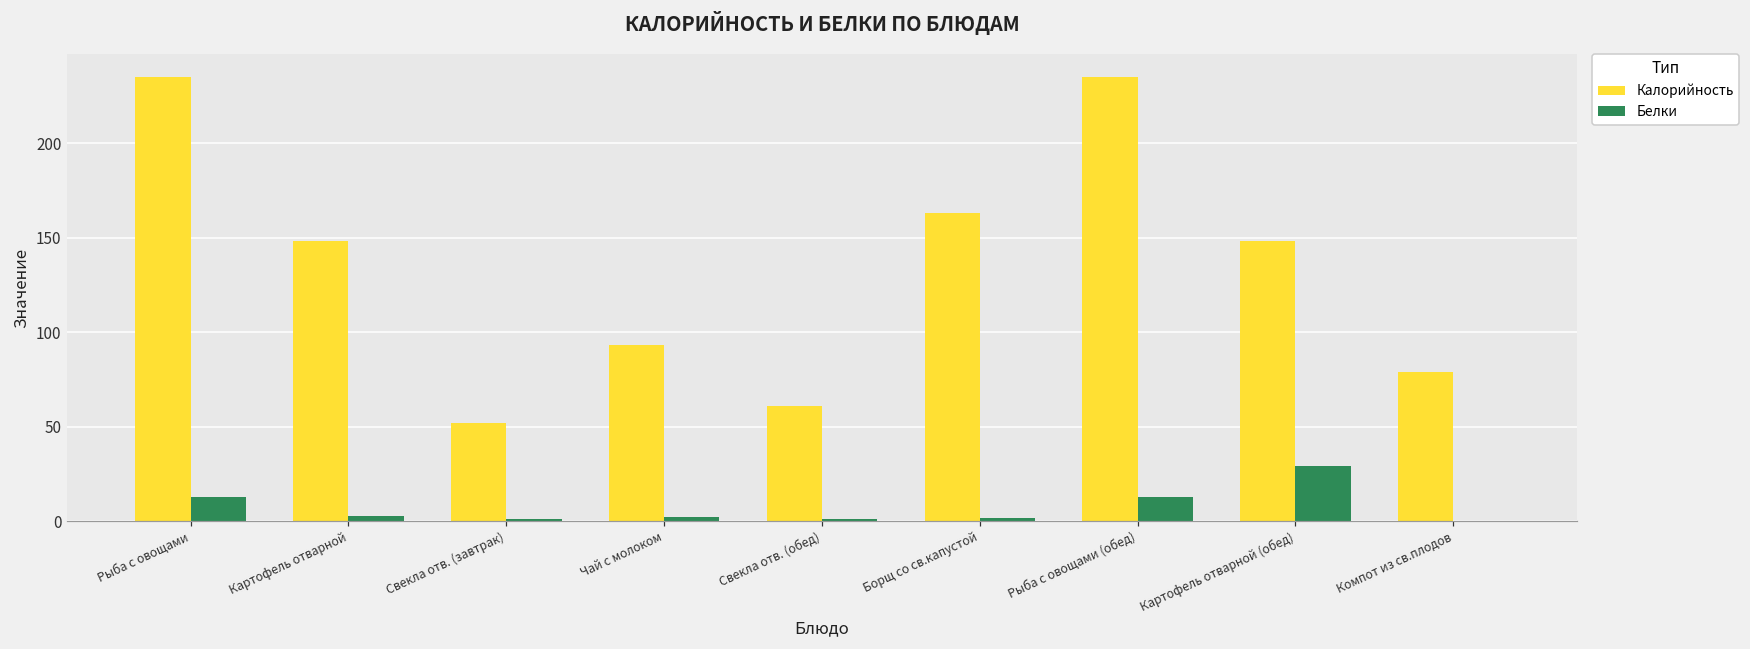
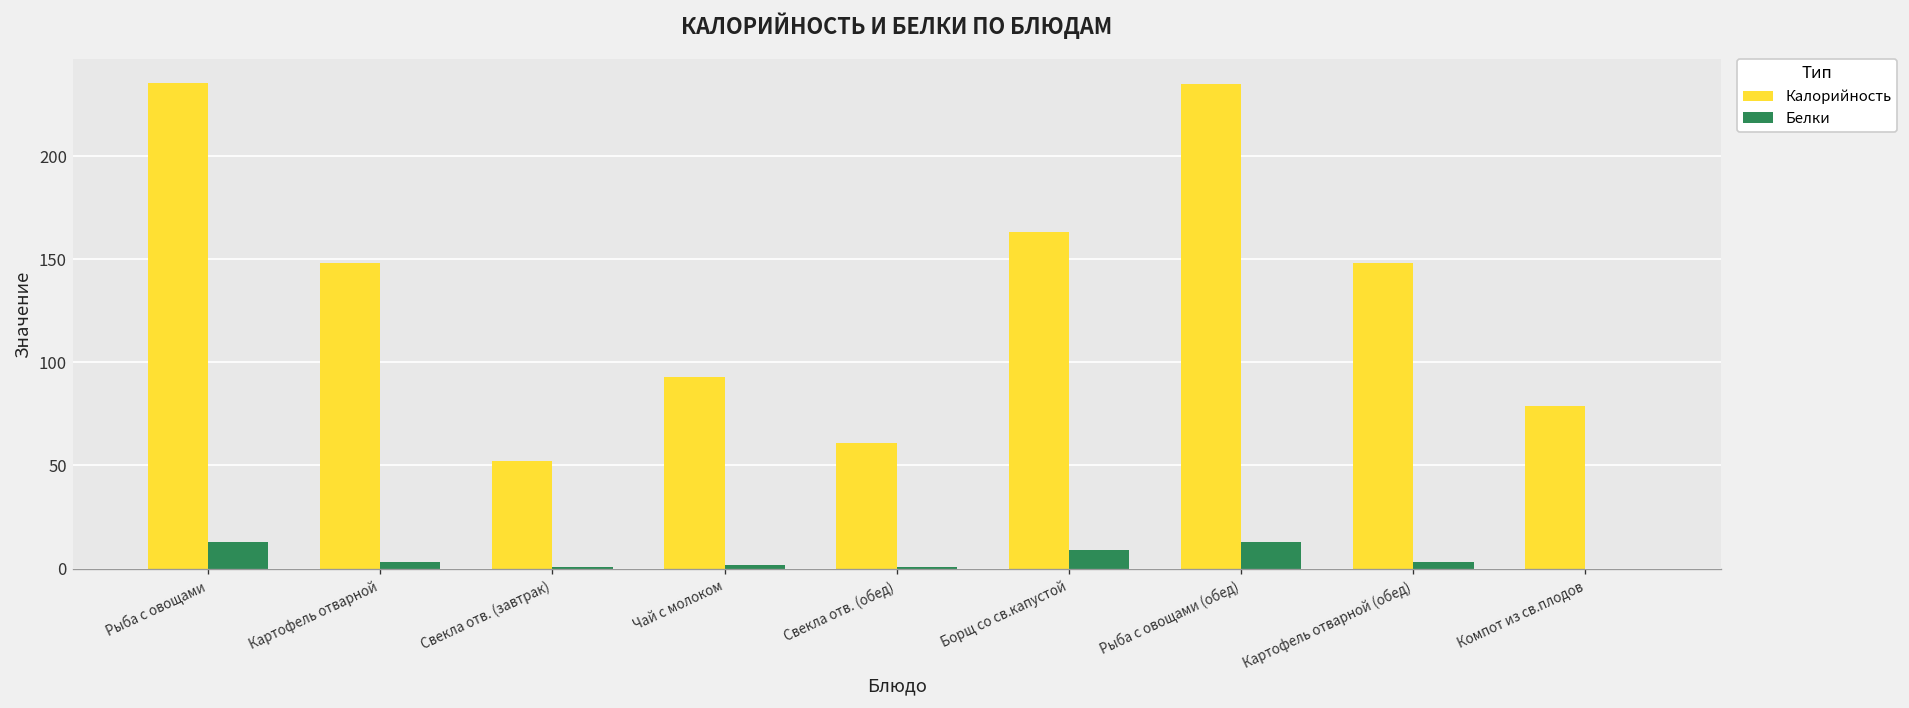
  {
    "Калорийность": {
      "Рыба с овощами": 235,
      "Картофель отварной": 148,
      "Свекла отв. (завтрак)": 52,
      "Чай с молоком": 93,
      "Свекла отв. (обед)": 61,
      "Борщ со св.капустой": 163,
      "Рыба с овощами (обед)": 235,
      "Картофель отварной (обед)": 148,
      "Компот из св.плодов": 79
    },
    "Белки": {
      "Рыба с овощами": 13,
      "Картофель отварной": 3,
      "Чай с молоком": 2,
-     "Борщ со св.капустой": 2,
+     "Борщ со св.капустой": 9,
      "Рыба с овощами (обед)": 13,
-     "Картофель отварной (обед)": 29,
+     "Картофель отварной (обед)": 3,
      "Компот из св.плодов": 0
    }
  }
